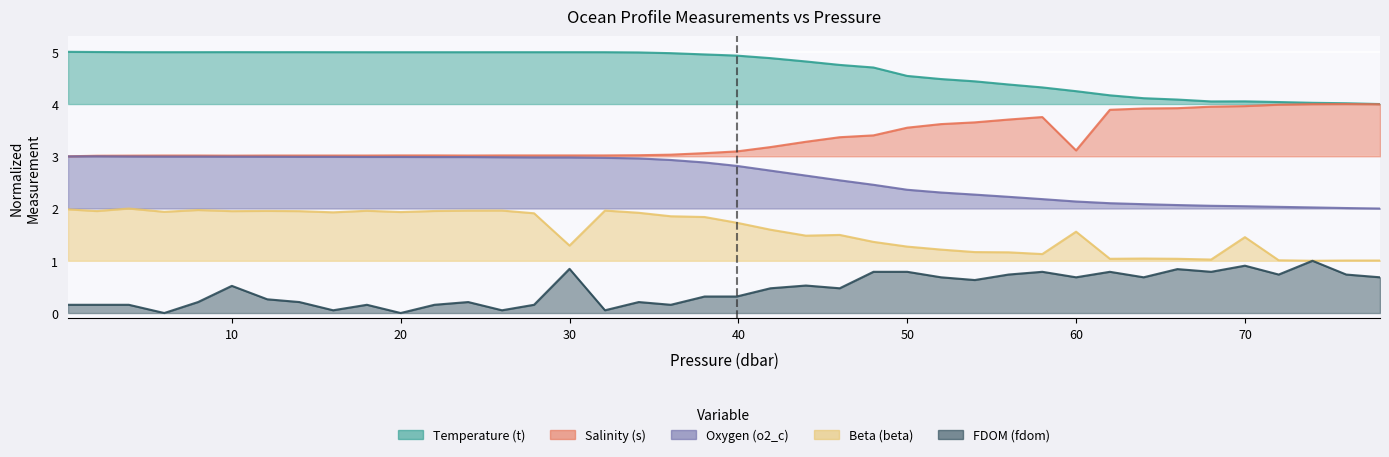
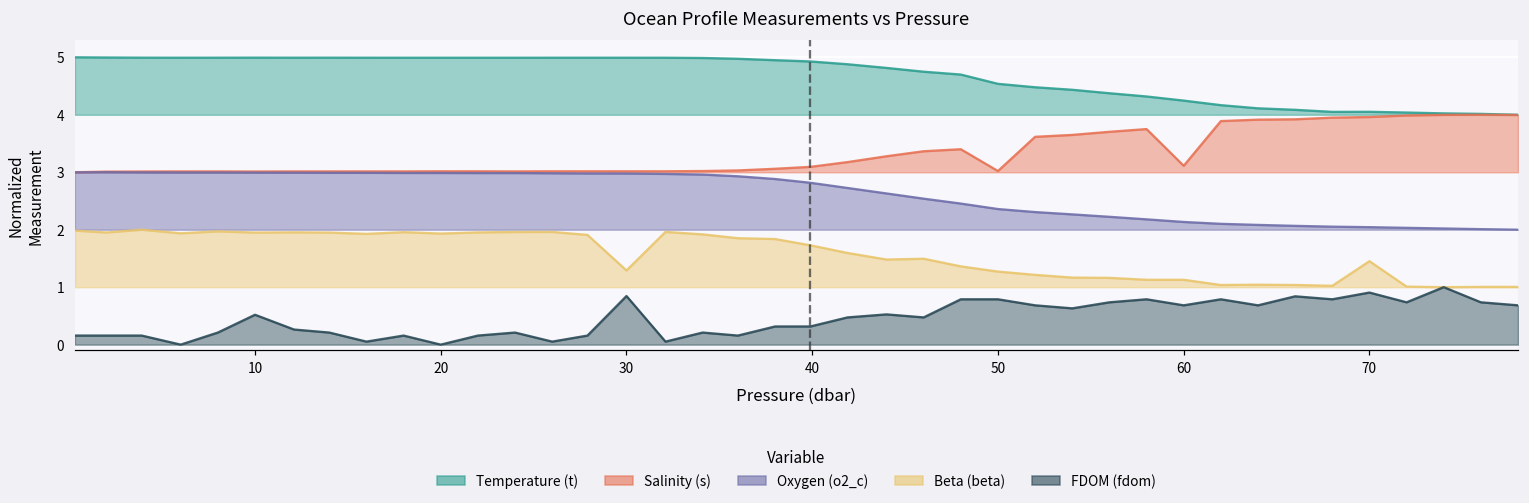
  {
    "Salinity (s)": {
-     "50": 3.5,
+     "50": 3.0,
      "60": 3.1,
      "70": 4.0
    },
    "Beta (beta)": {
      "10": 2.0,
      "20": 1.9,
      "30": 1.3,
      "50": 1.3,
-     "60": 1.6,
+     "60": 1.1,
      "70": 1.5
    },
    "FDOM (fdom)": {
      "10": 0.5,
      "20": 0.0,
      "30": 0.8,
      "50": 0.8,
      "60": 0.7,
      "70": 0.9
    }
  }
